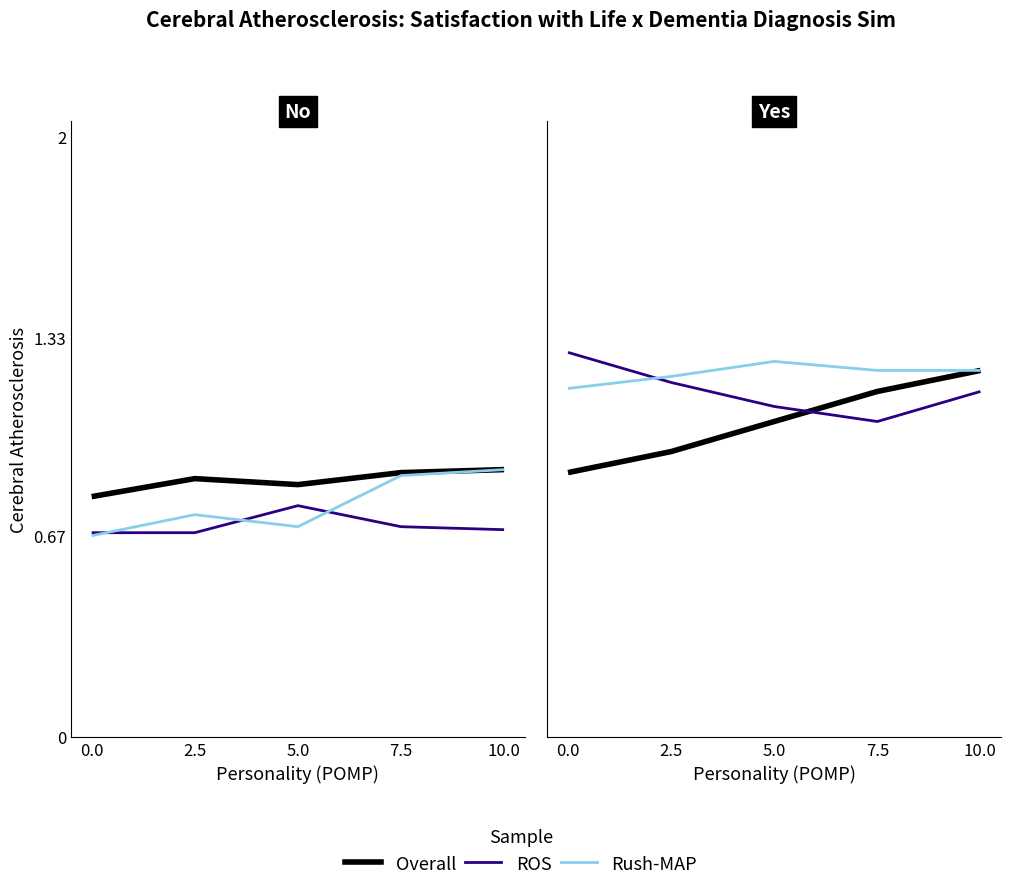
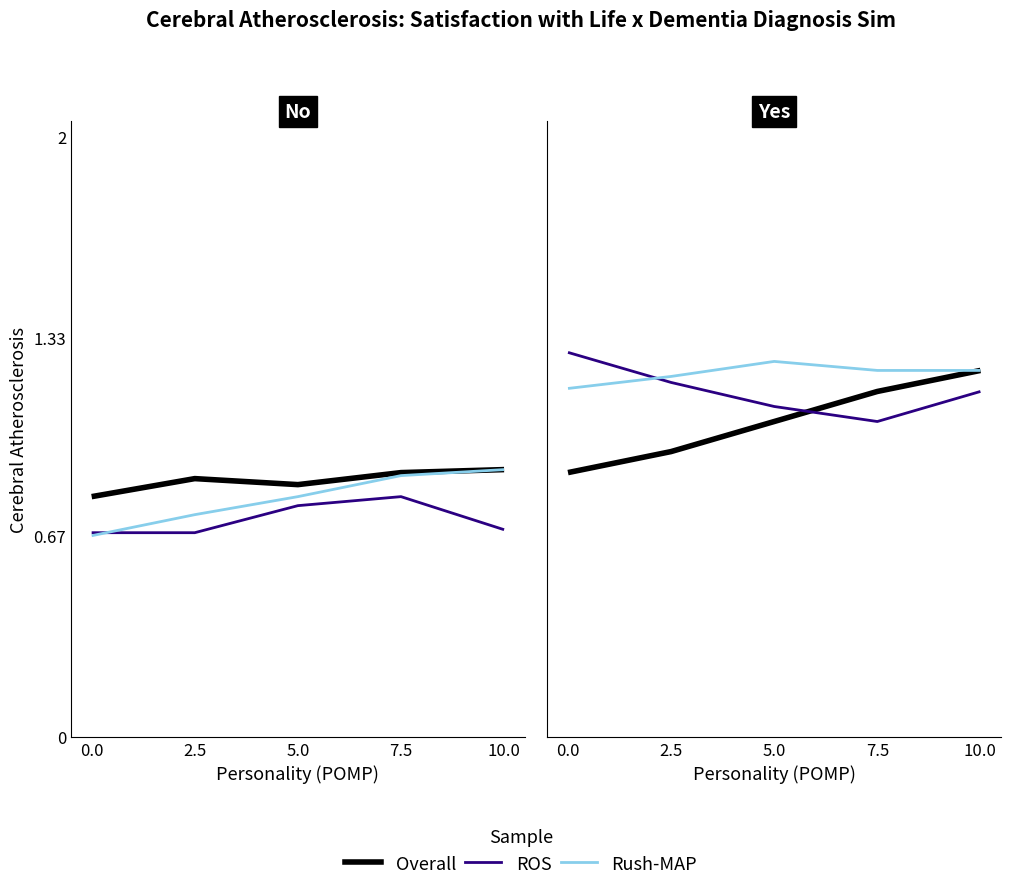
  {
    "No": {
      "Overall": {
        "0.0": 0.8,
        "2.5": 0.86,
        "5.0": 0.84,
        "7.5": 0.88
      },
      "ROS": {
        "0.0": 0.68,
        "2.5": 0.68,
        "5.0": 0.77,
-       "7.5": 0.7,
+       "7.5": 0.8,
        "10.0": 0.69
      },
      "Rush-MAP": {
        "0.0": 0.67,
        "2.5": 0.74,
-       "5.0": 0.7,
+       "5.0": 0.8,
        "7.5": 0.87
      }
    }
  }
